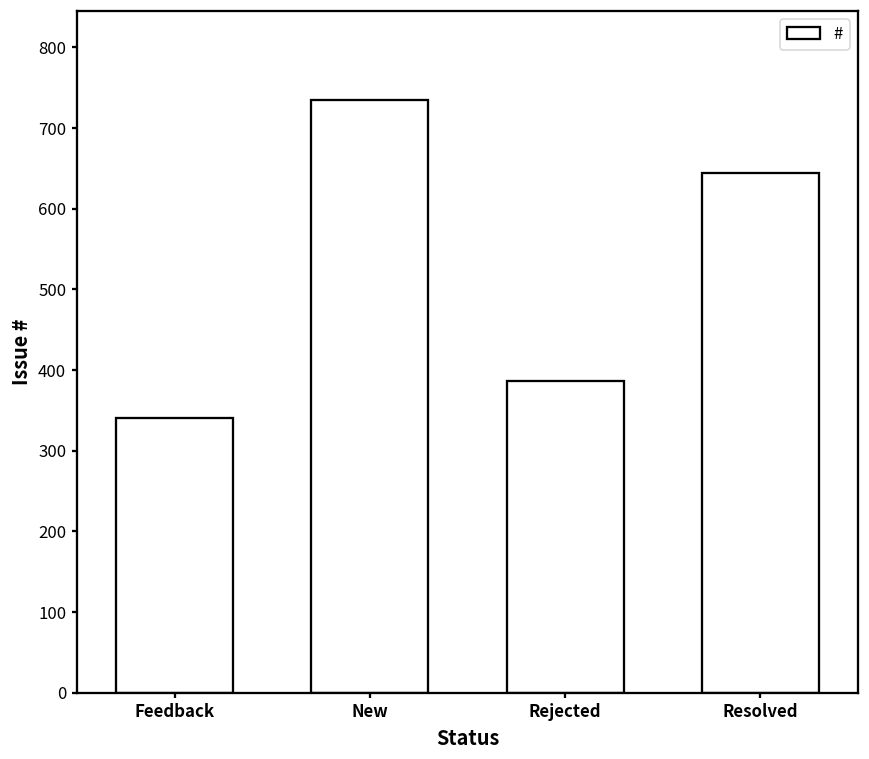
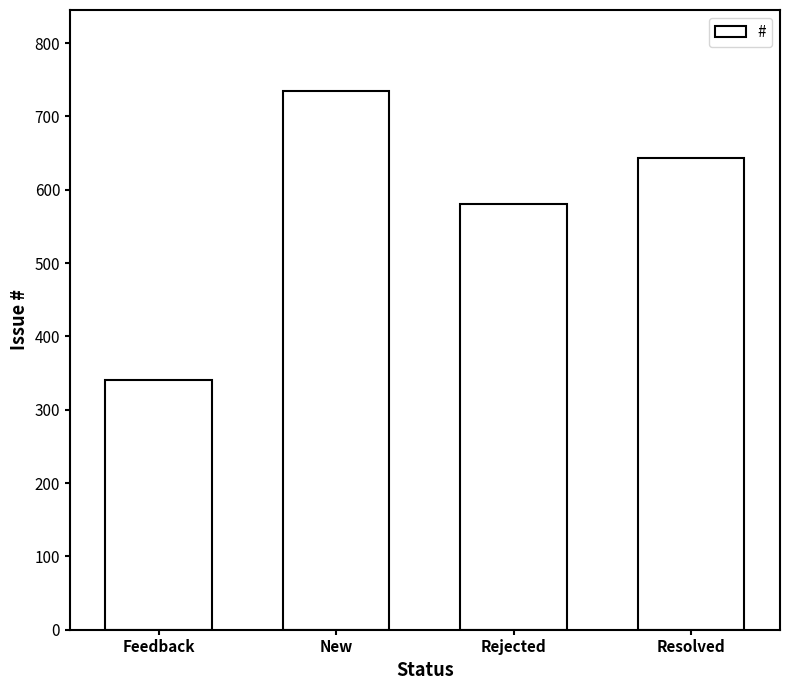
  {
    "Feedback": 340,
    "New": 740,
-   "Rejected": 390,
+   "Rejected": 580,
    "Resolved": 640
  }
